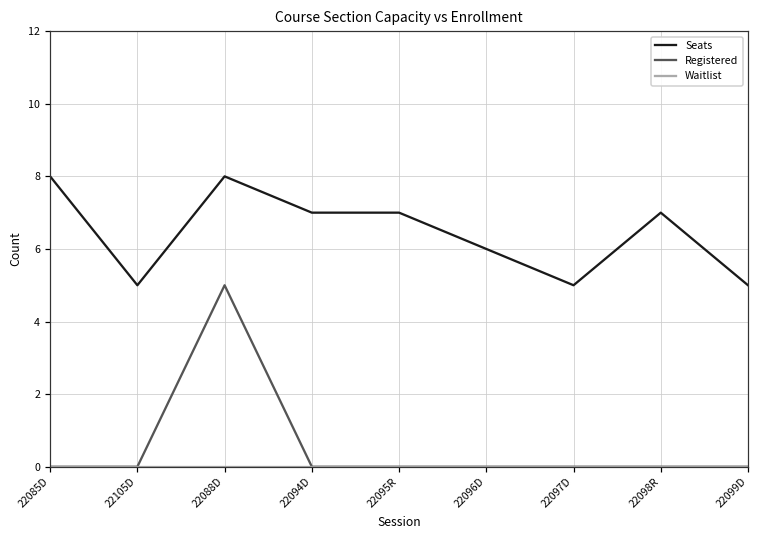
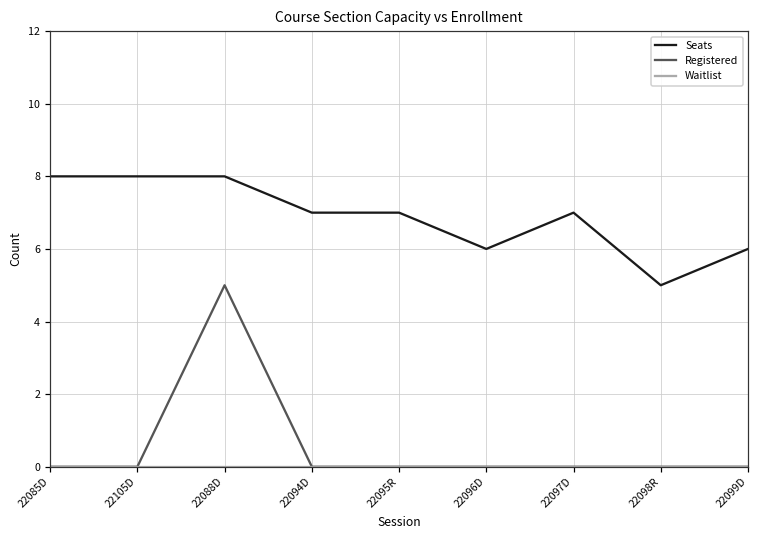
  {
    "Seats": {
      "22085D": 8,
-     "22105D": 5,
+     "22105D": 8,
      "22088D": 8,
      "22094D": 7,
      "22095R": 7,
      "22096D": 6,
-     "22097D": 5,
-     "22098R": 7,
-     "22099D": 5
+     "22097D": 7,
+     "22098R": 5,
+     "22099D": 6
    },
    "Registered": {
      "22088D": 5
    },
    "Waitlist": {
      "22088D": 0
    }
  }
